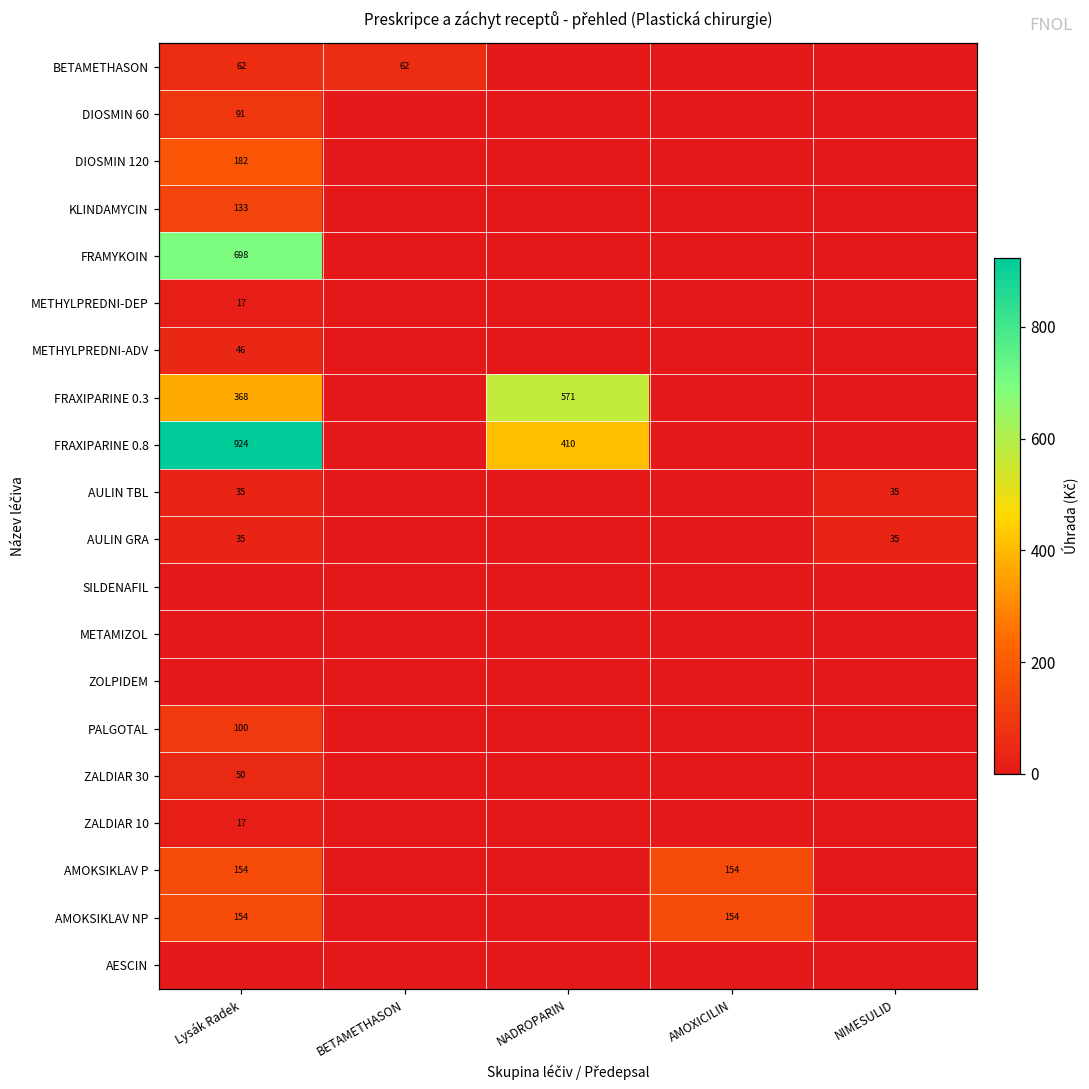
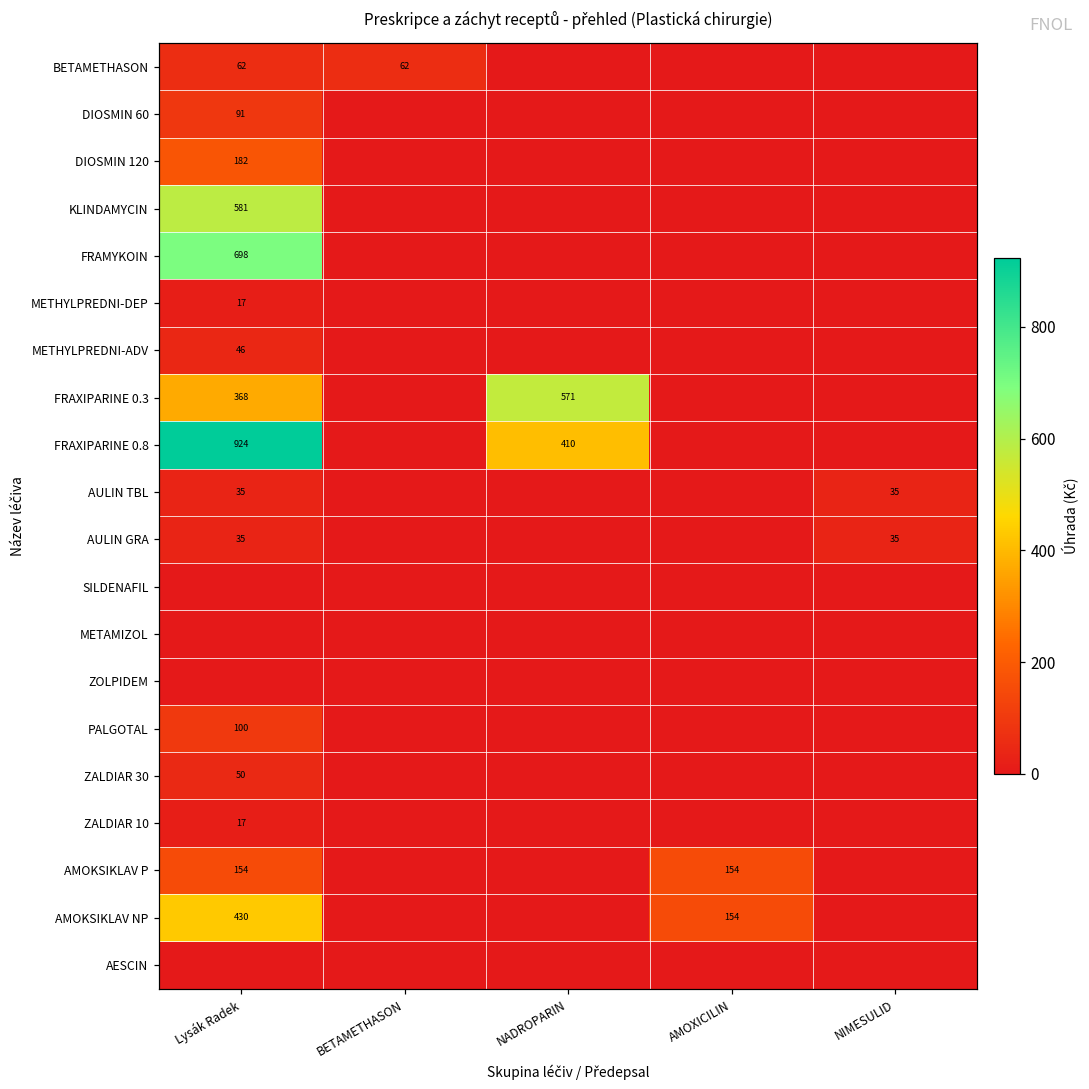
  {
    "BETAMETHASON": {
      "Lysák Radek": 62,
      "BETAMETHASON": 62
    },
    "DIOSMIN 60": {
      "Lysák Radek": 91
    },
    "DIOSMIN 120": {
      "Lysák Radek": 182
    },
    "KLINDAMYCIN": {
-     "Lysák Radek": 133
+     "Lysák Radek": 581
    },
    "FRAMYKOIN": {
      "Lysák Radek": 698
    },
    "METHYLPREDNI-DEP": {
      "Lysák Radek": 17
    },
    "METHYLPREDNI-ADV": {
      "Lysák Radek": 46
    },
    "FRAXIPARINE 0.3": {
      "Lysák Radek": 368,
      "NADROPARIN": 571
    },
    "FRAXIPARINE 0.8": {
      "Lysák Radek": 924,
      "NADROPARIN": 410
    },
    "AULIN TBL": {
      "Lysák Radek": 35,
      "NIMESULID": 35
    },
    "AULIN GRA": {
      "Lysák Radek": 35,
      "NIMESULID": 35
    },
    "PALGOTAL": {
      "Lysák Radek": 100
    },
    "ZALDIAR 30": {
      "Lysák Radek": 50
    },
    "ZALDIAR 10": {
      "Lysák Radek": 17
    },
    "AMOKSIKLAV P": {
      "Lysák Radek": 154,
      "AMOXICILIN": 154
    },
    "AMOKSIKLAV NP": {
-     "Lysák Radek": 154,
+     "Lysák Radek": 430,
      "AMOXICILIN": 154
    }
  }
